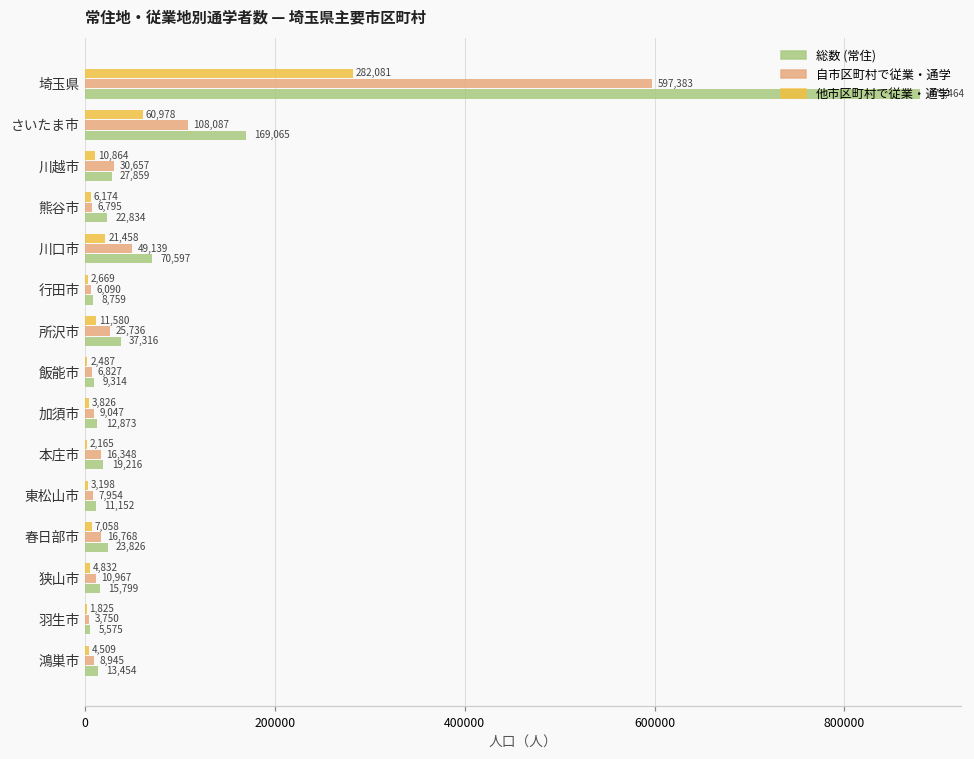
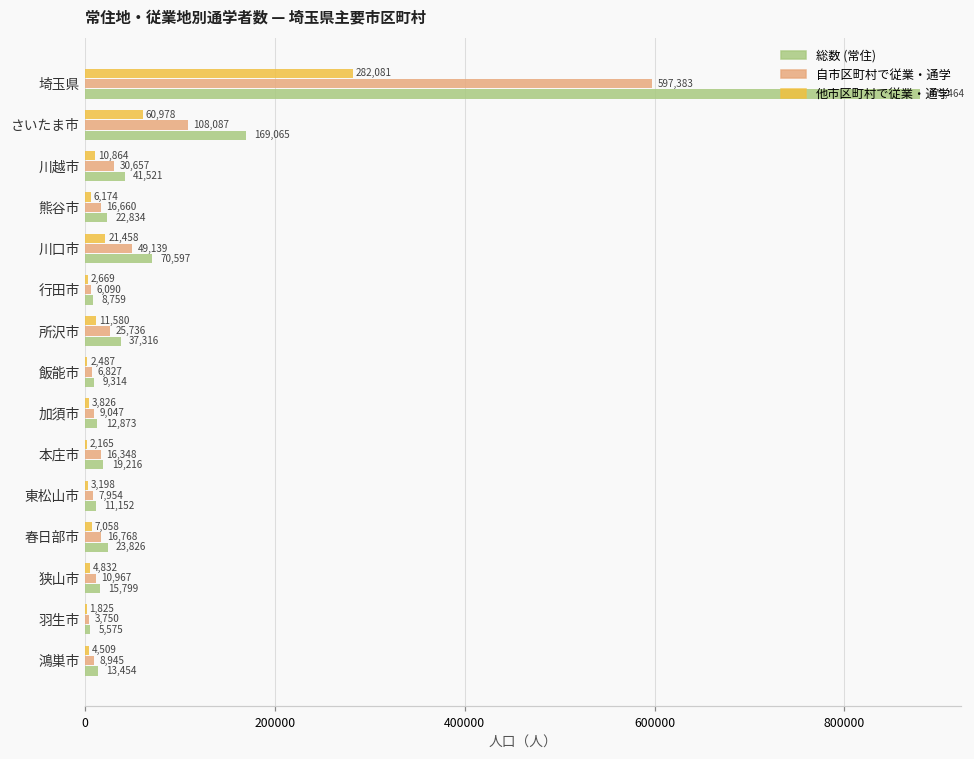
  {
    "総数 (常住)": {
      "埼玉県": "879,464",
      "さいたま市": "169,065",
-     "川越市": "27,859",
+     "川越市": "41,521",
      "熊谷市": "22,834",
      "川口市": "70,597",
      "行田市": "8,759",
      "所沢市": "37,316",
      "飯能市": "9,314",
      "加須市": "12,873",
      "本庄市": "19,216",
      "東松山市": "11,152",
      "春日部市": "23,826",
      "狭山市": "15,799",
      "羽生市": "5,575",
      "鴻巣市": "13,454"
    },
    "自市区町村で従業・通学": {
      "埼玉県": "597,383",
      "さいたま市": "108,087",
      "川越市": "30,657",
-     "熊谷市": "6,795",
+     "熊谷市": "16,660",
      "川口市": "49,139",
      "行田市": "6,090",
      "所沢市": "25,736",
      "飯能市": "6,827",
      "加須市": "9,047",
      "本庄市": "16,348",
      "東松山市": "7,954",
      "春日部市": "16,768",
      "狭山市": "10,967",
      "羽生市": "3,750",
      "鴻巣市": "8,945"
    },
    "他市区町村で従業・通学": {
      "埼玉県": "282,081",
      "さいたま市": "60,978",
      "川越市": "10,864",
      "熊谷市": "6,174",
      "川口市": "21,458",
      "行田市": "2,669",
      "所沢市": "11,580",
      "飯能市": "2,487",
      "加須市": "3,826",
      "本庄市": "2,165",
      "東松山市": "3,198",
      "春日部市": "7,058",
      "狭山市": "4,832",
      "羽生市": "1,825",
      "鴻巣市": "4,509"
    }
  }
